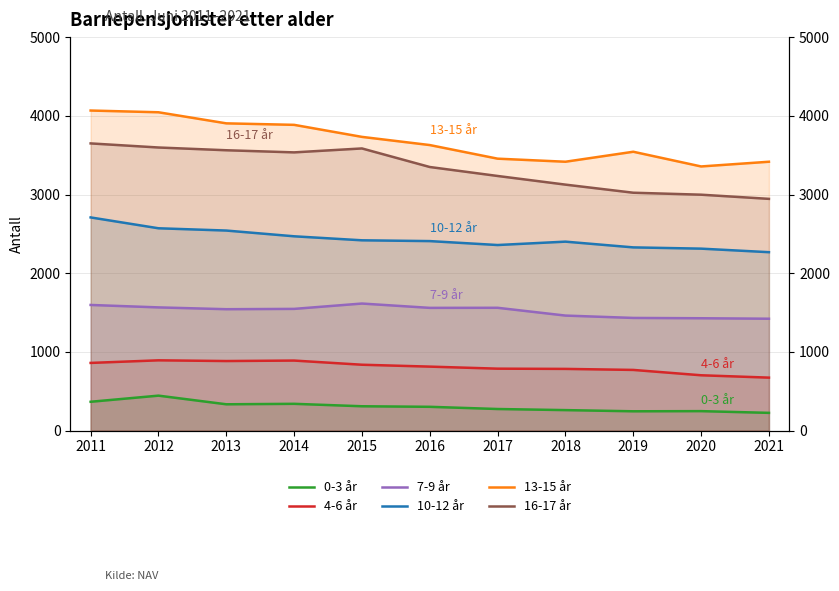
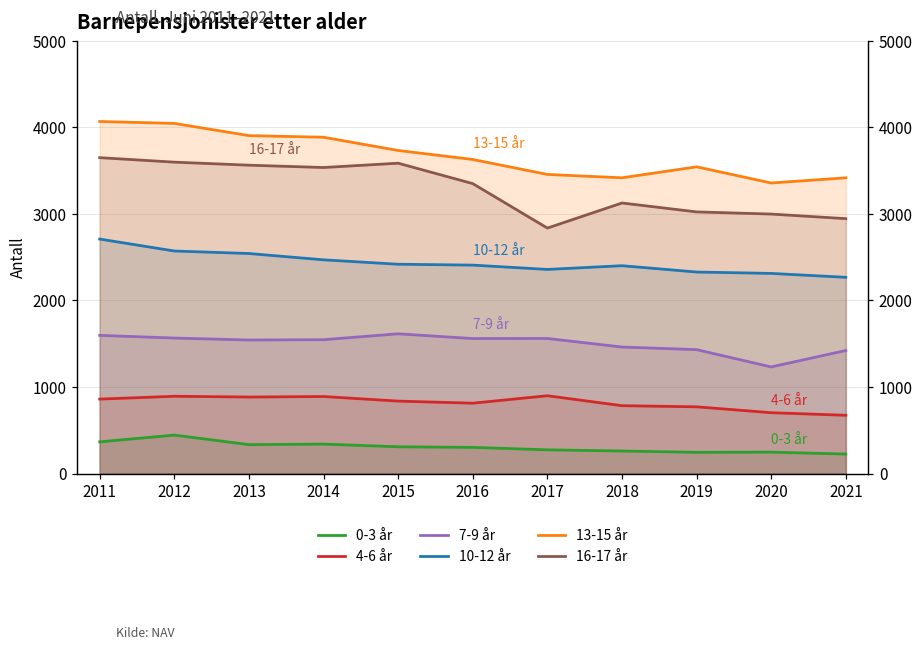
  {
    "0-3 år": {
      "2011": 400,
      "2012": 400,
      "2013": 300,
      "2014": 300,
      "2015": 300,
      "2016": 300,
      "2017": 300,
      "2018": 300,
      "2019": 200,
      "2021": 200
    },
    "4-6 år": {
      "2011": 900,
      "2012": 900,
      "2013": 900,
      "2014": 900,
      "2015": 800,
      "2016": 800,
-     "2017": 800,
+     "2017": 900,
      "2018": 800,
      "2019": 800,
      "2021": 700
    },
    "7-9 år": {
      "2011": 1600,
      "2012": 1600,
      "2013": 1500,
      "2014": 1500,
      "2015": 1600,
      "2017": 1600,
      "2018": 1500,
      "2019": 1400,
-     "2020": 1400,
+     "2020": 1200,
      "2021": 1400
    },
    "10-12 år": {
      "2011": 2700,
      "2012": 2600,
      "2013": 2500,
      "2014": 2500,
      "2015": 2400,
      "2017": 2400,
      "2018": 2400,
      "2019": 2300,
      "2020": 2300,
      "2021": 2300
    },
    "13-15 år": {
      "2011": 4100,
      "2012": 4000,
      "2014": 3900,
      "2015": 3700,
      "2017": 3500,
      "2018": 3400,
      "2019": 3500,
      "2020": 3400,
      "2021": 3400
    },
    "16-17 år": {
      "2011": 3700,
      "2012": 3600,
      "2013": 3600,
      "2014": 3500,
      "2015": 3600,
      "2016": 3400,
-     "2017": 3200,
+     "2017": 2800,
      "2018": 3100,
      "2019": 3000,
      "2020": 3000,
      "2021": 2900
    }
  }
